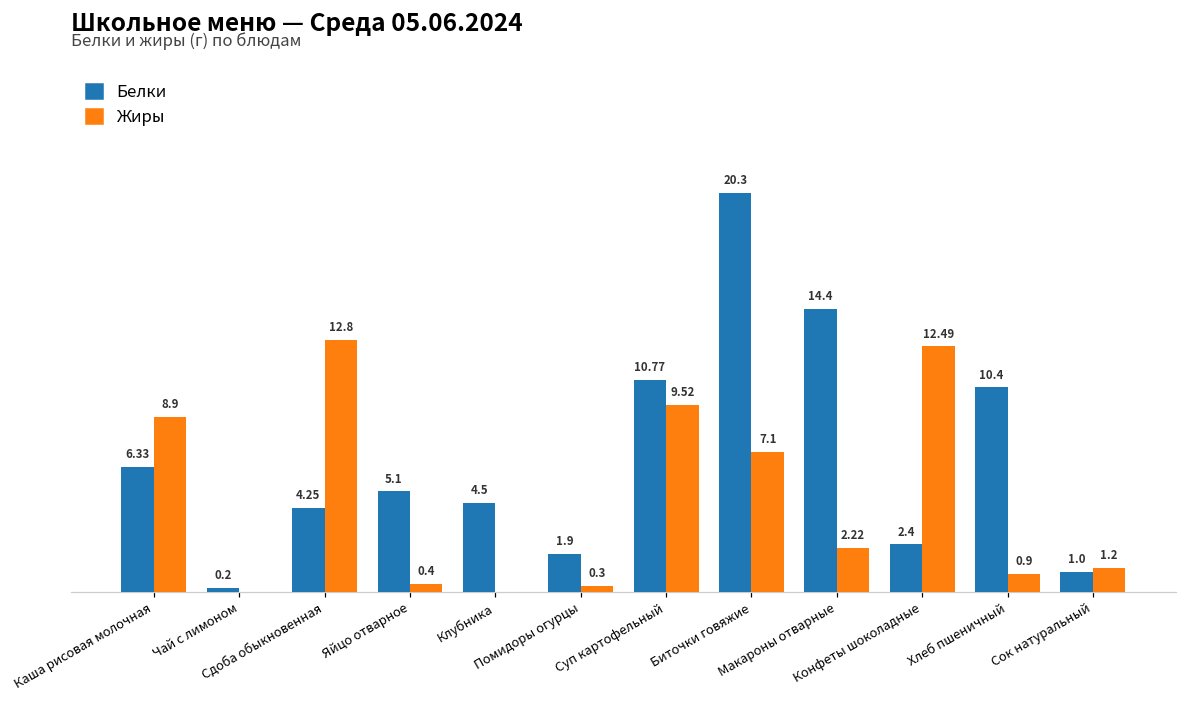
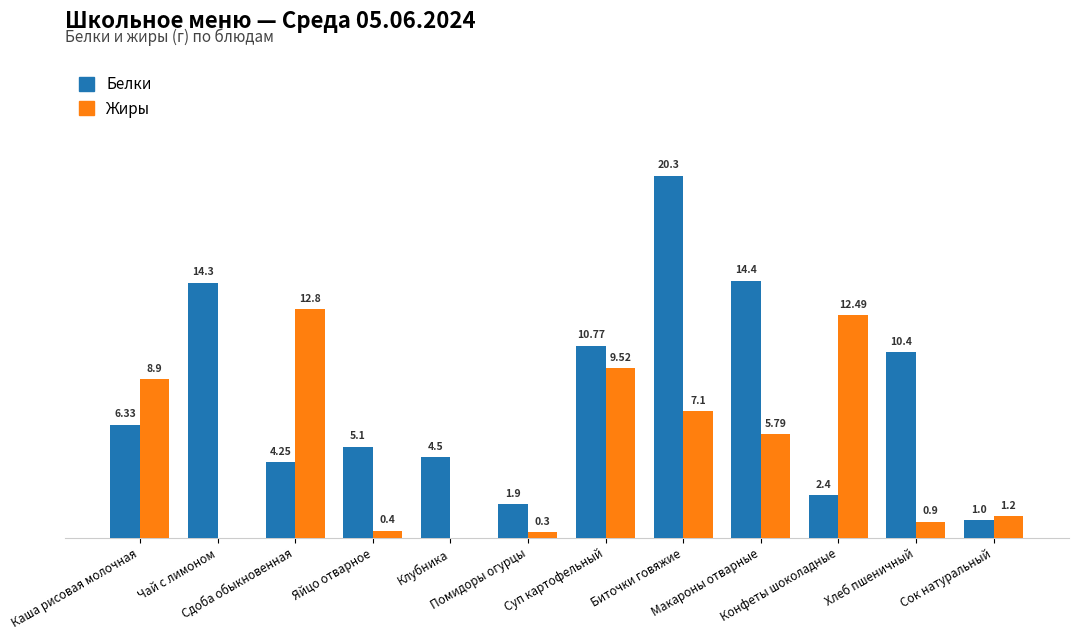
  {
    "Белки": {
      "Каша рисовая молочная": 6.33,
-     "Чай с лимоном": 0.2,
+     "Чай с лимоном": 14.3,
      "Сдоба обыкновенная": 4.25,
      "Яйцо отварное": 5.1,
      "Клубника": 4.5,
      "Помидоры огурцы": 1.9,
      "Суп картофельный": 10.77,
      "Биточки говяжие": 20.3,
      "Макароны отварные": 14.4,
      "Конфеты шоколадные": 2.4,
      "Хлеб пшеничный": 10.4,
      "Сок натуральный": 1.0
    },
    "Жиры": {
      "Каша рисовая молочная": 8.9,
      "Сдоба обыкновенная": 12.8,
      "Яйцо отварное": 0.4,
      "Помидоры огурцы": 0.3,
      "Суп картофельный": 9.52,
      "Биточки говяжие": 7.1,
-     "Макароны отварные": 2.22,
+     "Макароны отварные": 5.79,
      "Конфеты шоколадные": 12.49,
      "Хлеб пшеничный": 0.9,
      "Сок натуральный": 1.2
    }
  }
